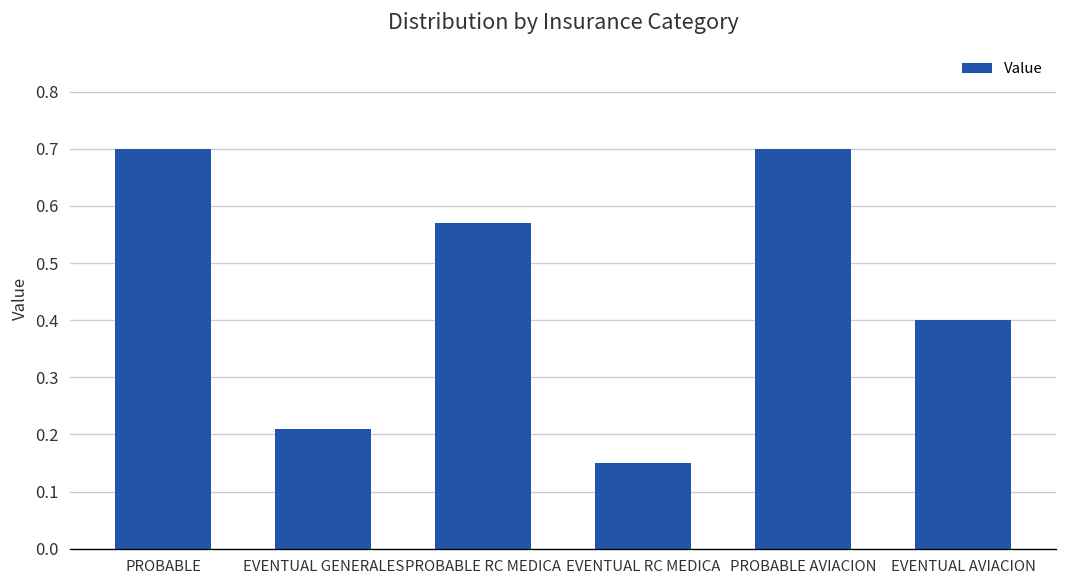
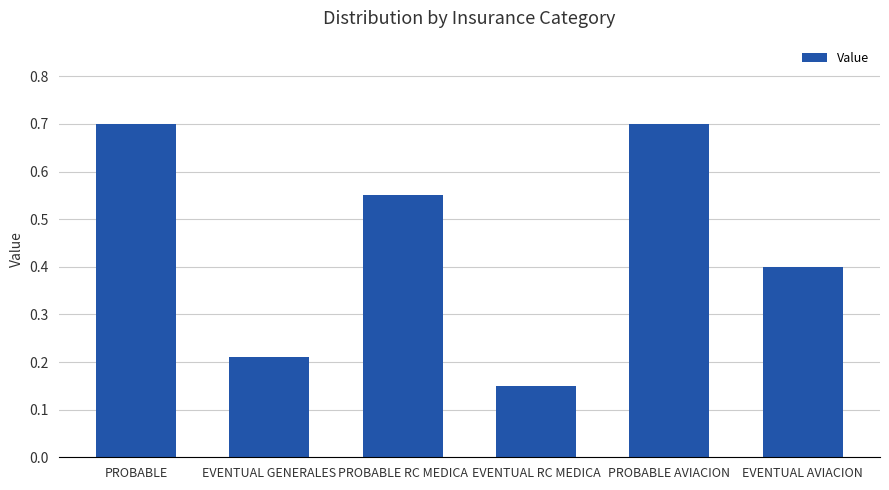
  {
    "PROBABLE": 0.70,
    "EVENTUAL GENERALES": 0.21,
-   "PROBABLE RC MEDICA": 0.57,
+   "PROBABLE RC MEDICA": 0.55,
    "EVENTUAL RC MEDICA": 0.15,
    "PROBABLE AVIACION": 0.70,
    "EVENTUAL AVIACION": 0.40
  }
